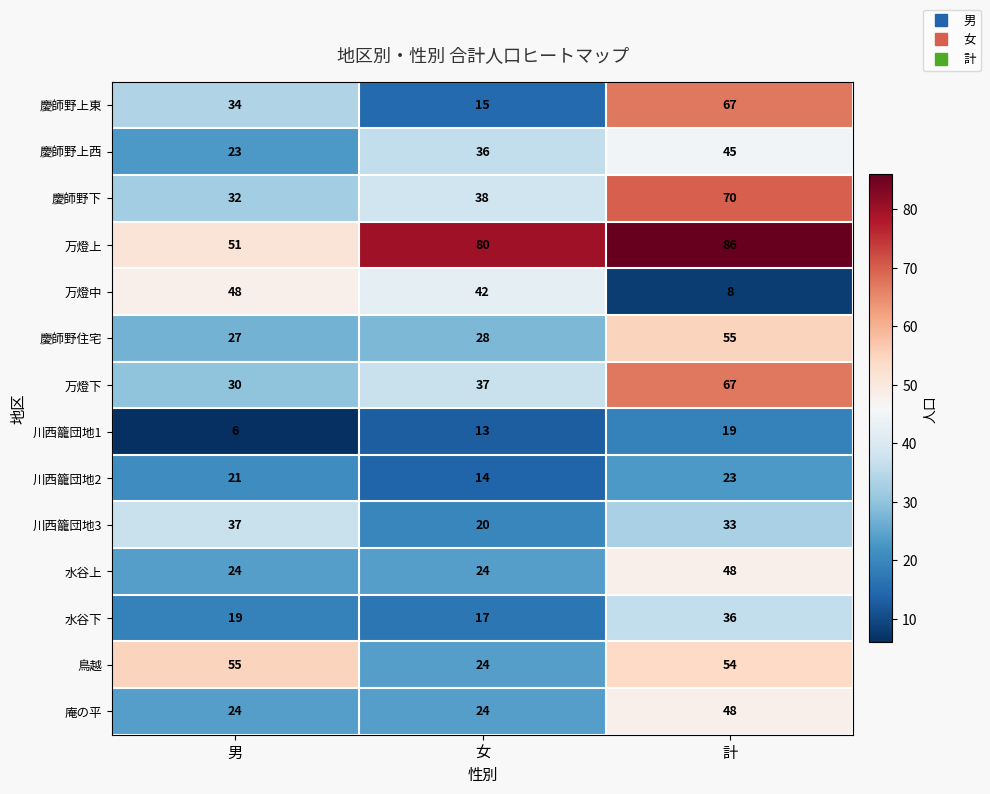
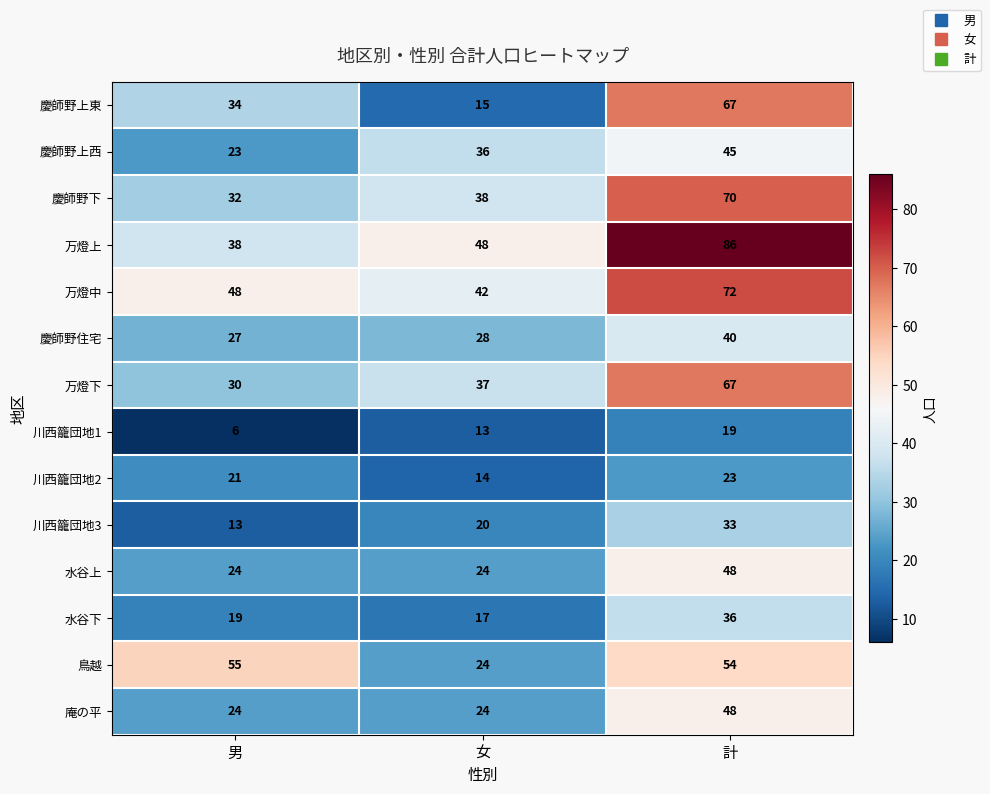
  {
    "慶師野上東": {
      "男": 34,
      "女": 15,
      "計": 67
    },
    "慶師野上西": {
      "男": 23,
      "女": 36,
      "計": 45
    },
    "慶師野下": {
      "男": 32,
      "女": 38,
      "計": 70
    },
    "万燈上": {
-     "男": 51,
-     "女": 80,
+     "男": 38,
+     "女": 48,
      "計": 86
    },
    "万燈中": {
      "男": 48,
      "女": 42,
-     "計": 8
+     "計": 72
    },
    "慶師野住宅": {
      "男": 27,
      "女": 28,
-     "計": 55
+     "計": 40
    },
    "万燈下": {
      "男": 30,
      "女": 37,
      "計": 67
    },
    "川西籠団地1": {
      "男": 6,
      "女": 13,
      "計": 19
    },
    "川西籠団地2": {
      "男": 21,
      "女": 14,
      "計": 23
    },
    "川西籠団地3": {
-     "男": 37,
+     "男": 13,
      "女": 20,
      "計": 33
    },
    "水谷上": {
      "男": 24,
      "女": 24,
      "計": 48
    },
    "水谷下": {
      "男": 19,
      "女": 17,
      "計": 36
    },
    "鳥越": {
      "男": 55,
      "女": 24,
      "計": 54
    },
    "庵の平": {
      "男": 24,
      "女": 24,
      "計": 48
    }
  }
